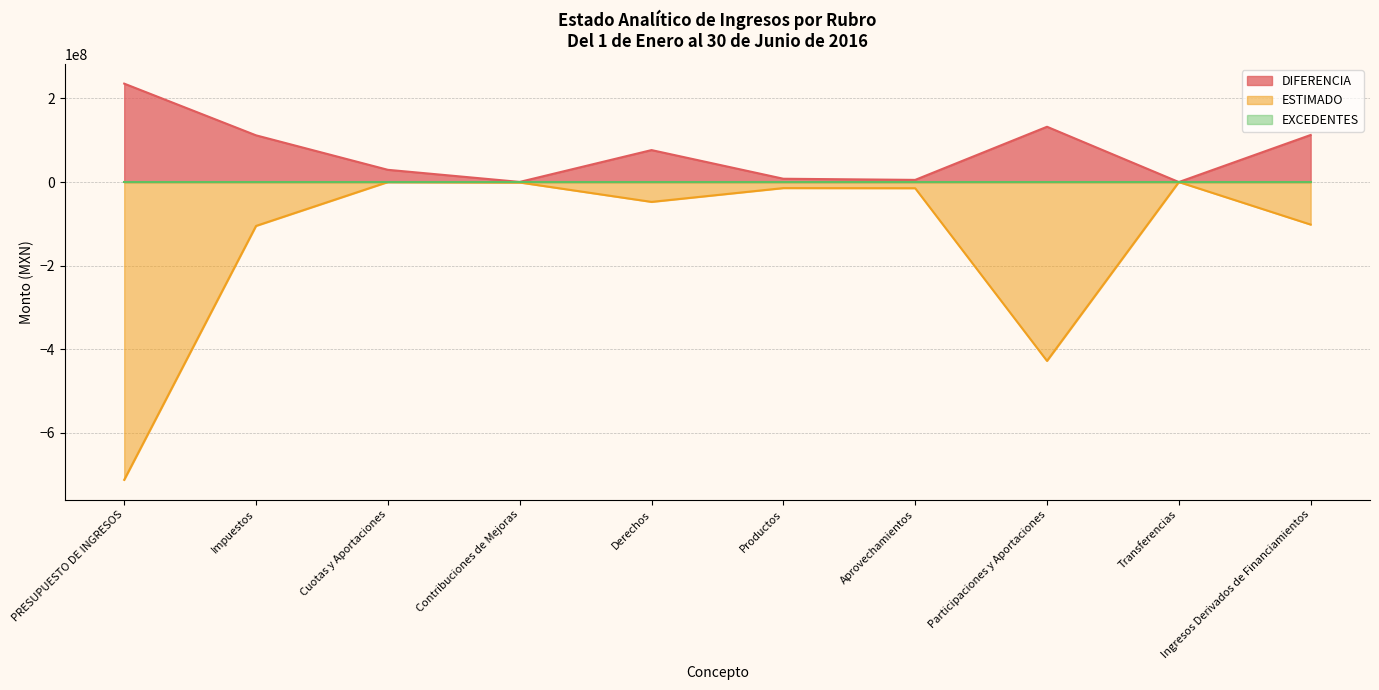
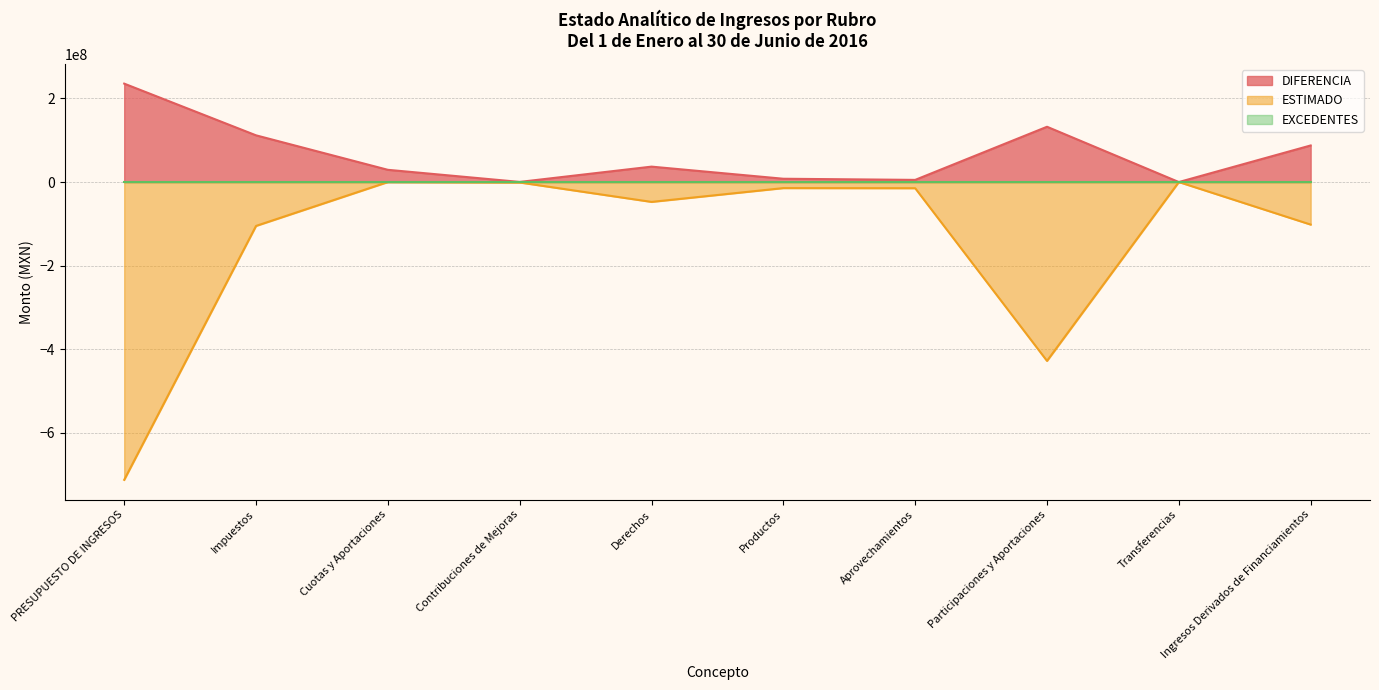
  {
    "DIFERENCIA": {
      "PRESUPUESTO DE INGRESOS": 240000000,
      "Impuestos": 110000000,
      "Cuotas y Aportaciones": 30000000,
-     "Derechos": 80000000,
+     "Derechos": 40000000,
      "Productos": 10000000,
      "Participaciones y Aportaciones": 130000000,
-     "Ingresos Derivados de Financiamientos": 110000000
+     "Ingresos Derivados de Financiamientos": 90000000
    },
    "EXCEDENTES": {
      "PRESUPUESTO DE INGRESOS": 0,
      "Impuestos": 0,
      "Derechos": 0,
      "Productos": 0,
      "Participaciones y Aportaciones": 0,
      "Ingresos Derivados de Financiamientos": 0
    }
  }
